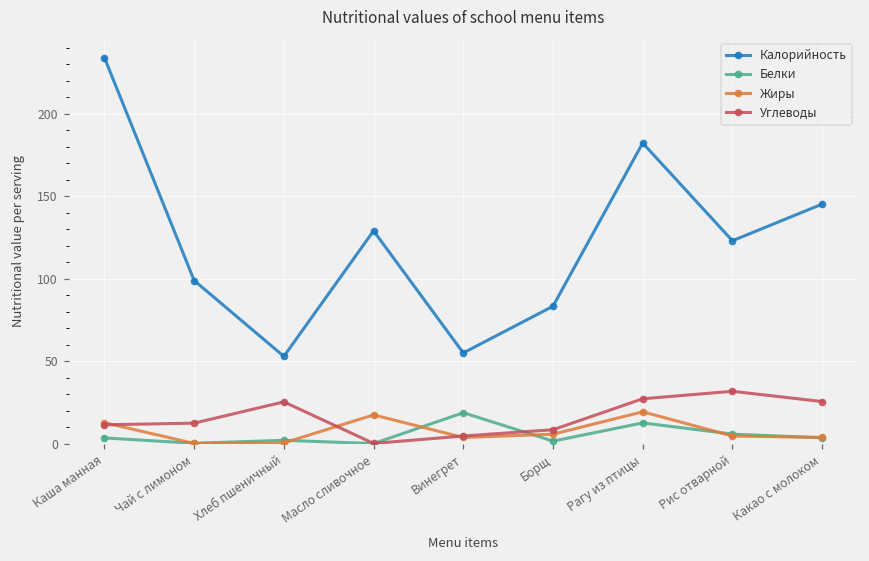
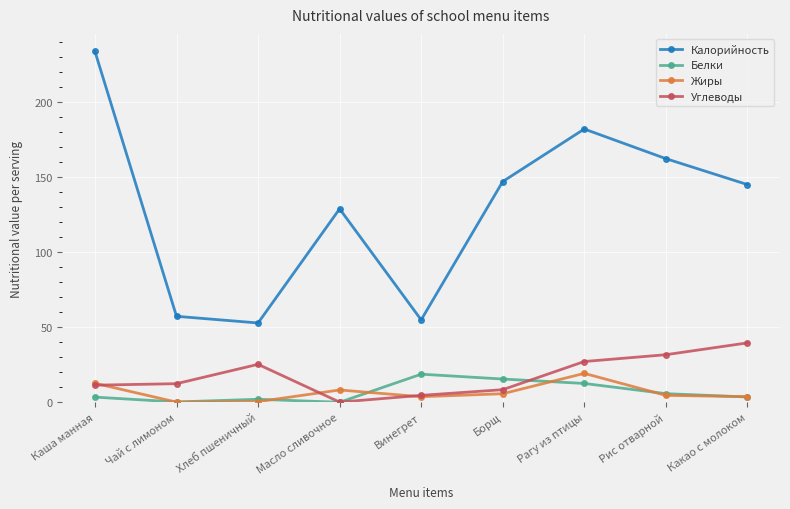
  {
    "Калорийность": {
      "Каша манная": 234,
-     "Чай с лимоном": 99,
+     "Чай с лимоном": 57,
      "Хлеб пшеничный": 53,
      "Масло сливочное": 129,
      "Винегрет": 55,
-     "Борщ": 83,
+     "Борщ": 147,
      "Рагу из птицы": 182,
-     "Рис отварной": 123,
+     "Рис отварной": 163,
      "Какао с молоком": 145
    },
    "Белки": {
      "Каша манная": 3,
      "Винегрет": 19,
-     "Борщ": 2,
+     "Борщ": 16,
      "Рагу из птицы": 13
    },
    "Жиры": {
-     "Масло сливочное": 17,
+     "Масло сливочное": 8,
      "Борщ": 6,
      "Рагу из птицы": 19
    },
    "Углеводы": {
      "Чай с лимоном": 12,
      "Хлеб пшеничный": 25,
      "Борщ": 8,
      "Рагу из птицы": 27,
      "Рис отварной": 32,
-     "Какао с молоком": 25
+     "Какао с молоком": 40
    }
  }
